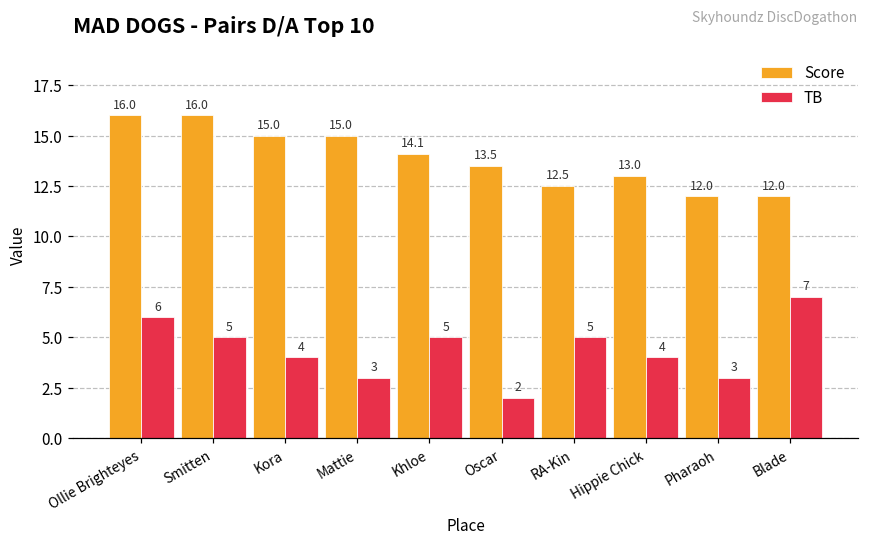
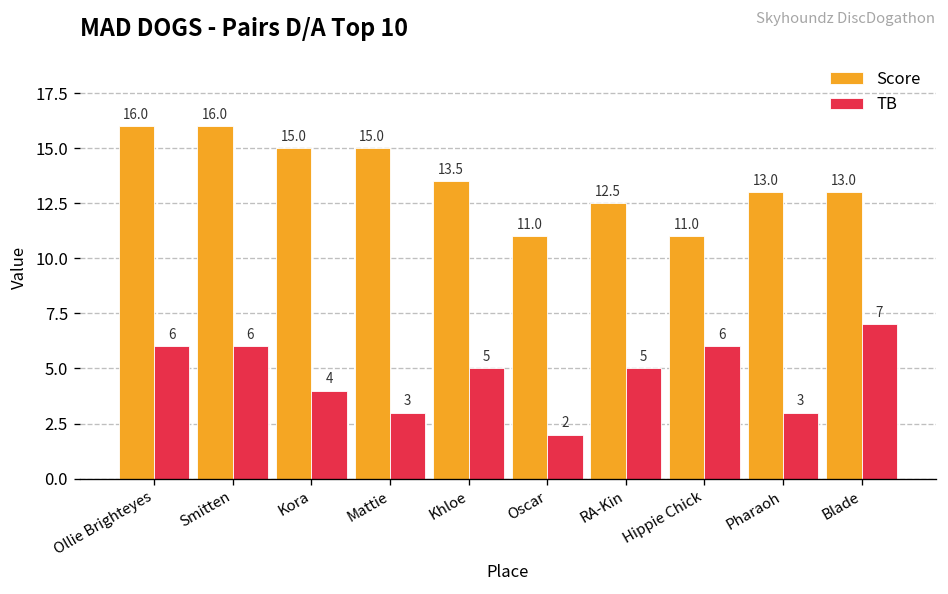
  {
    "Score": {
      "Ollie Brighteyes": 16.0,
      "Smitten": 16.0,
      "Kora": 15.0,
      "Mattie": 15.0,
-     "Khloe": 14.1,
-     "Oscar": 13.5,
+     "Khloe": 13.5,
+     "Oscar": 11.0,
      "RA-Kin": 12.5,
-     "Hippie Chick": 13.0,
-     "Pharaoh": 12.0,
-     "Blade": 12.0
+     "Hippie Chick": 11.0,
+     "Pharaoh": 13.0,
+     "Blade": 13.0
    },
    "TB": {
      "Ollie Brighteyes": 6,
-     "Smitten": 5,
+     "Smitten": 6,
      "Kora": 4,
      "Mattie": 3,
      "Khloe": 5,
      "Oscar": 2,
      "RA-Kin": 5,
-     "Hippie Chick": 4,
+     "Hippie Chick": 6,
      "Pharaoh": 3,
      "Blade": 7
    }
  }
